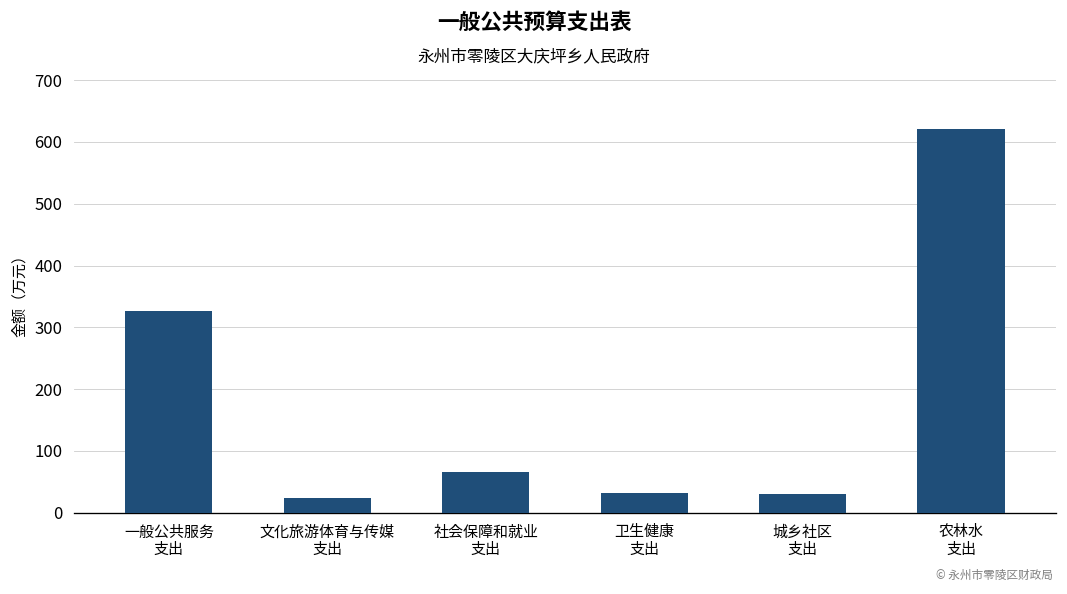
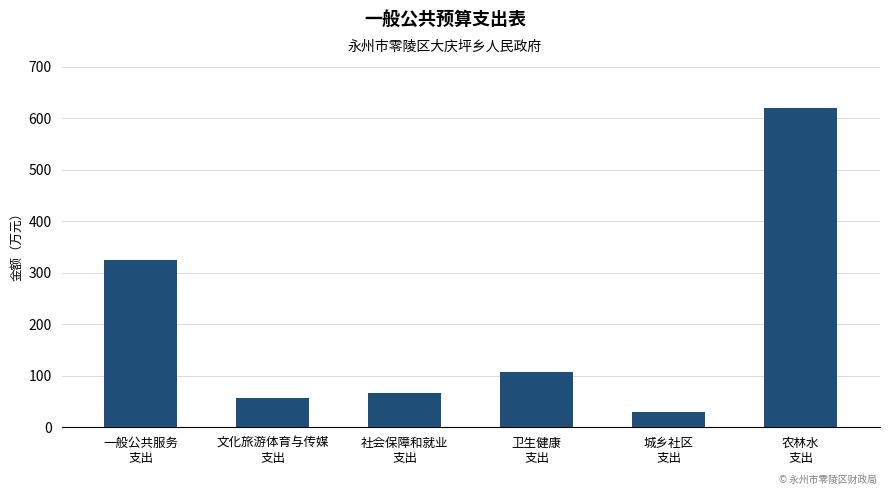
  {
    "一般公共服务 支出": 330,
-   "文化旅游体育与传媒 支出": 20,
+   "文化旅游体育与传媒 支出": 60,
    "社会保障和就业 支出": 70,
-   "卫生健康 支出": 30,
+   "卫生健康 支出": 110,
    "城乡社区 支出": 30,
    "农林水 支出": 620
  }
